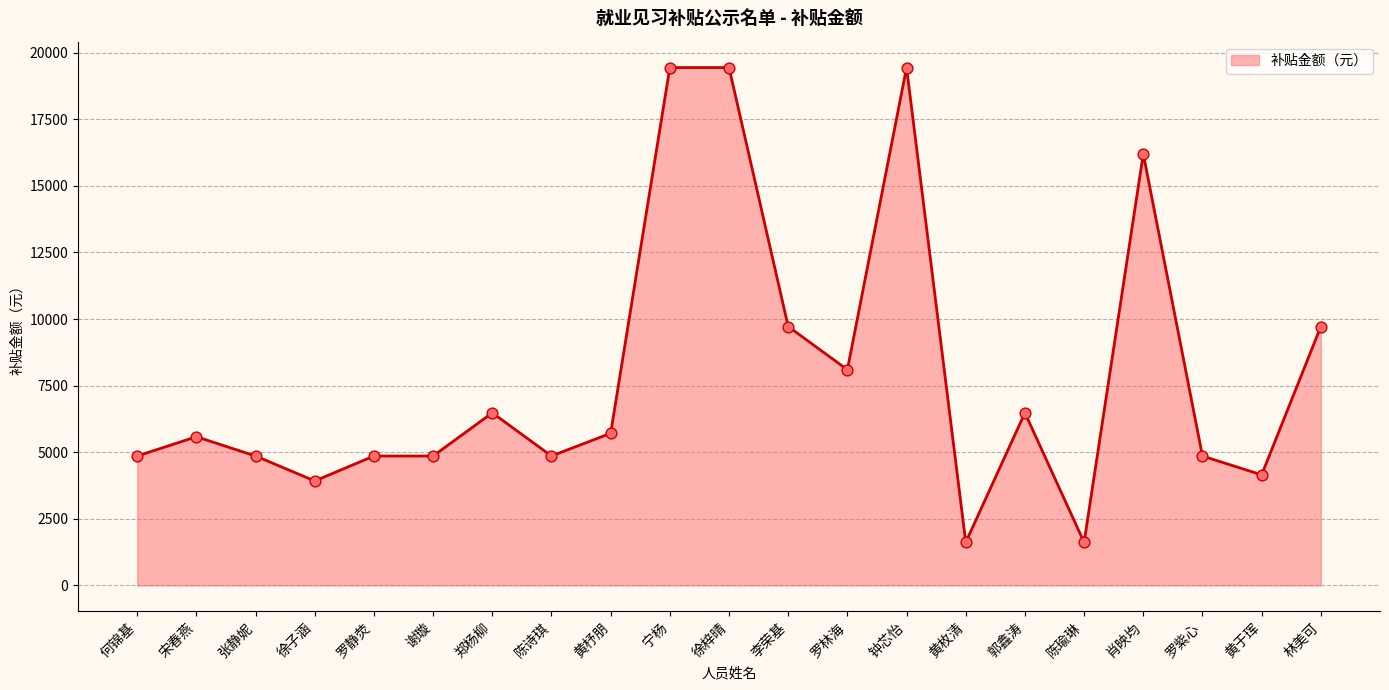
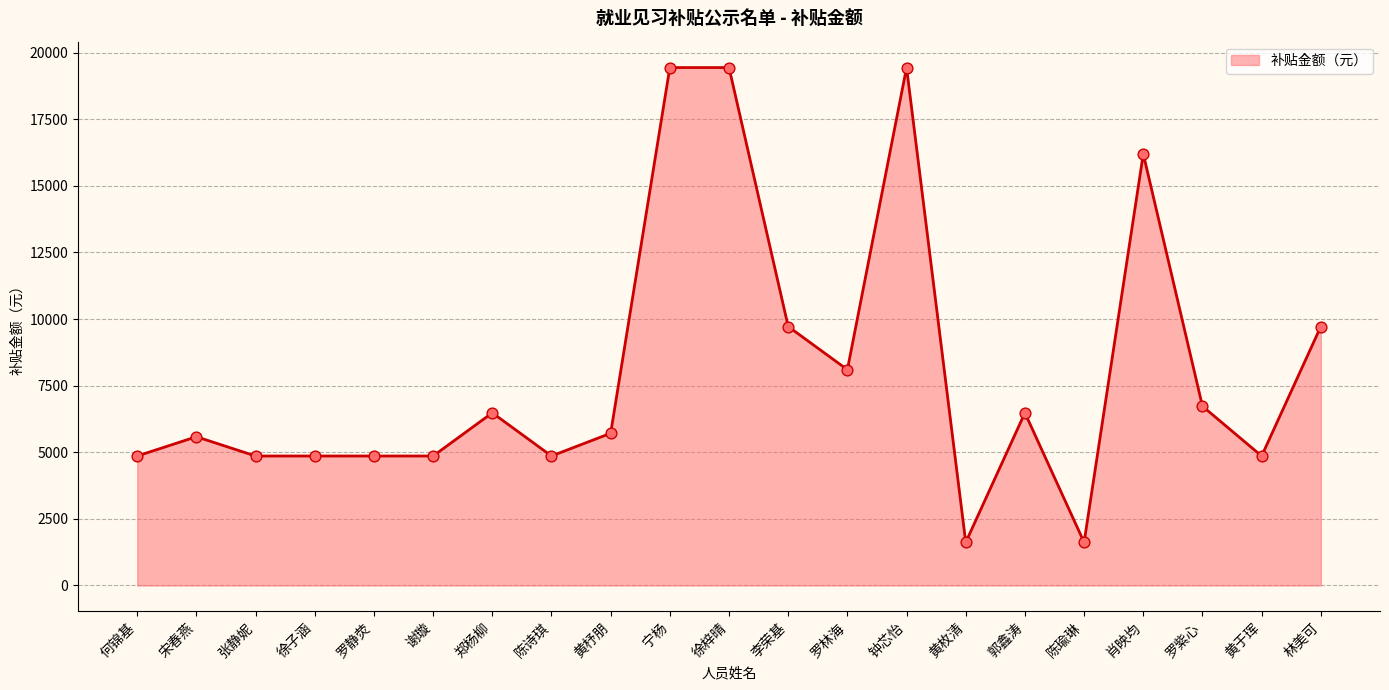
  {
    "何锦基": 4900,
    "宋春燕": 5600,
    "张静妮": 4900,
-   "徐子涵": 3900,
+   "徐子涵": 4900,
    "罗静荧": 4900,
    "谢璇": 4900,
    "郑杨柳": 6500,
    "陈诗琪": 4900,
    "黄杼朋": 5700,
    "宁杨": 19400,
    "徐梓晴": 19400,
    "李荣基": 9700,
    "罗林海": 8100,
    "钟芯怡": 19400,
    "黄枚清": 1600,
    "郭鑫涛": 6500,
    "陈瑜琳": 1600,
    "肖映均": 16200,
-   "罗紫心": 4900,
-   "黄于珲": 4200,
+   "罗紫心": 6700,
+   "黄于珲": 4900,
    "林美可": 9700
  }
